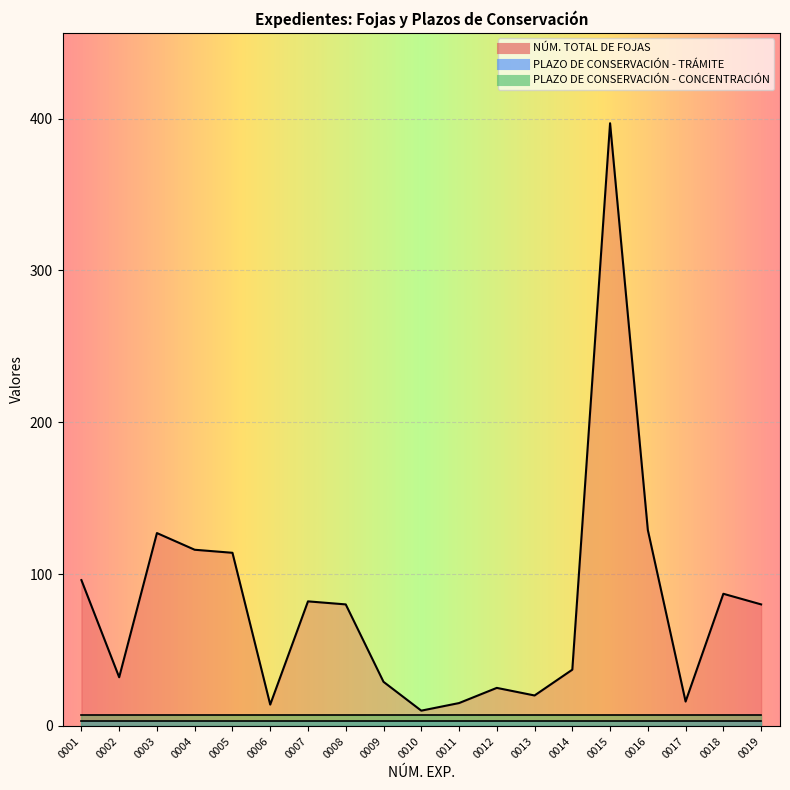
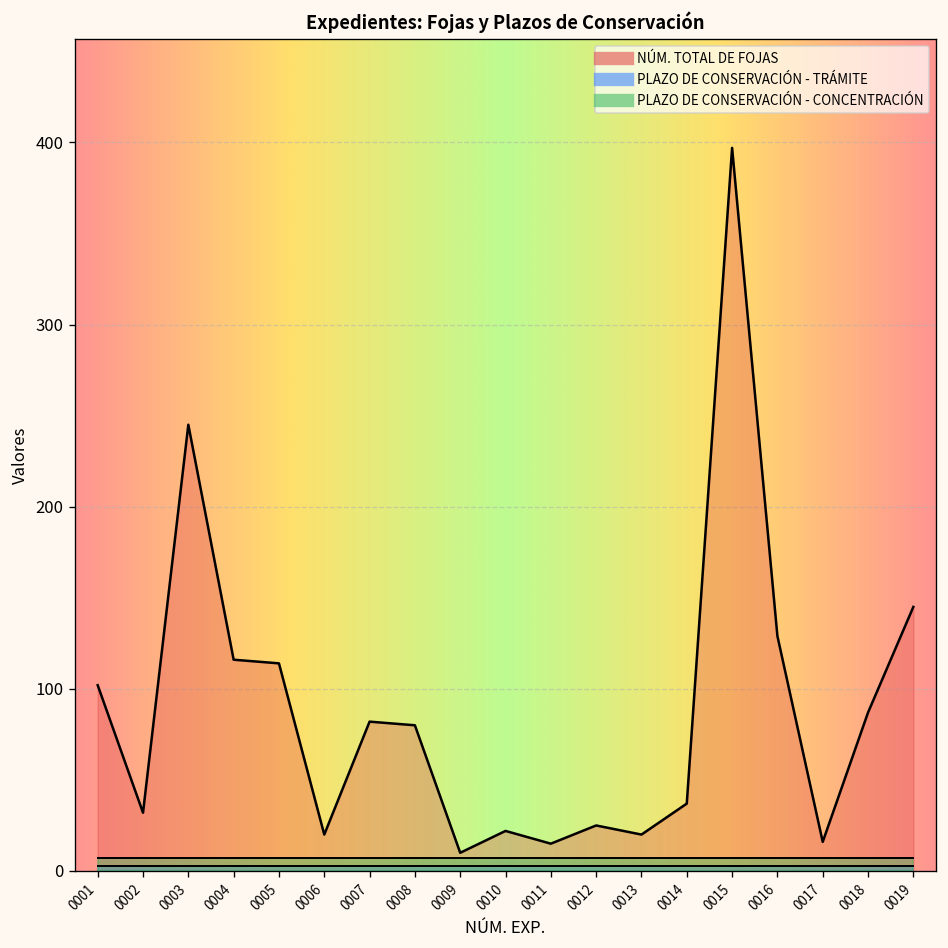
  {
    "NÚM. TOTAL DE FOJAS": {
-     "0001": 96,
+     "0001": 102,
      "0002": 32,
-     "0003": 127,
+     "0003": 245,
      "0004": 116,
      "0005": 114,
-     "0006": 14,
+     "0006": 20,
      "0007": 82,
      "0008": 80,
-     "0009": 29,
-     "0010": 10,
+     "0009": 10,
+     "0010": 22,
      "0011": 15,
      "0012": 25,
      "0013": 20,
      "0014": 37,
      "0015": 397,
      "0016": 129,
      "0017": 16,
      "0018": 87,
-     "0019": 80
+     "0019": 145
    },
    "PLAZO DE CONSERVACIÓN - TRÁMITE": {
      "0001": 3,
      "0002": 3,
      "0003": 3,
      "0004": 3,
      "0005": 3,
      "0006": 3,
      "0007": 3,
      "0008": 3,
      "0009": 3,
      "0010": 3,
      "0011": 3,
      "0012": 3,
      "0013": 3,
      "0014": 3,
      "0015": 3,
      "0016": 3,
      "0017": 3,
      "0018": 3,
      "0019": 3
    },
    "PLAZO DE CONSERVACIÓN - CONCENTRACIÓN": {
      "0001": 7,
      "0002": 7,
      "0003": 7,
      "0004": 7,
      "0005": 7,
      "0006": 7,
      "0007": 7,
      "0008": 7,
      "0009": 7,
      "0010": 7,
      "0011": 7,
      "0012": 7,
      "0013": 7,
      "0014": 7,
      "0015": 7,
      "0016": 7,
      "0017": 7,
      "0018": 7,
      "0019": 7
    }
  }
